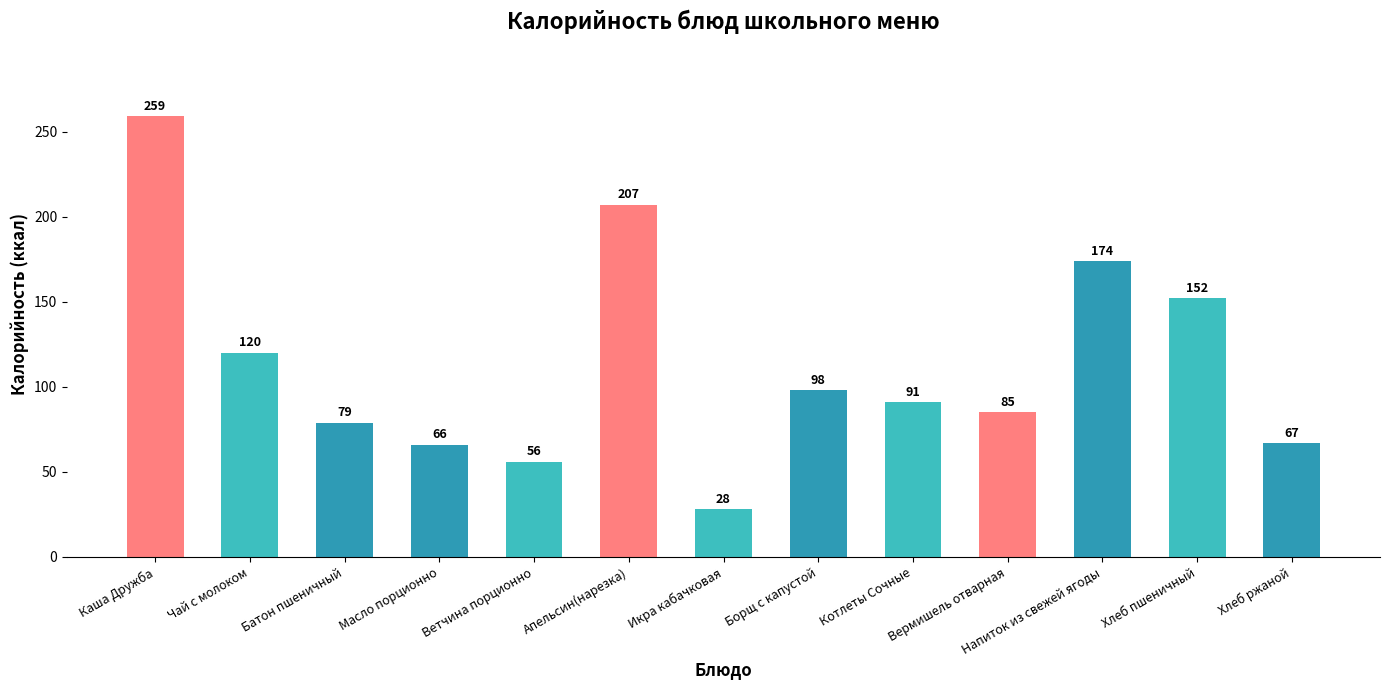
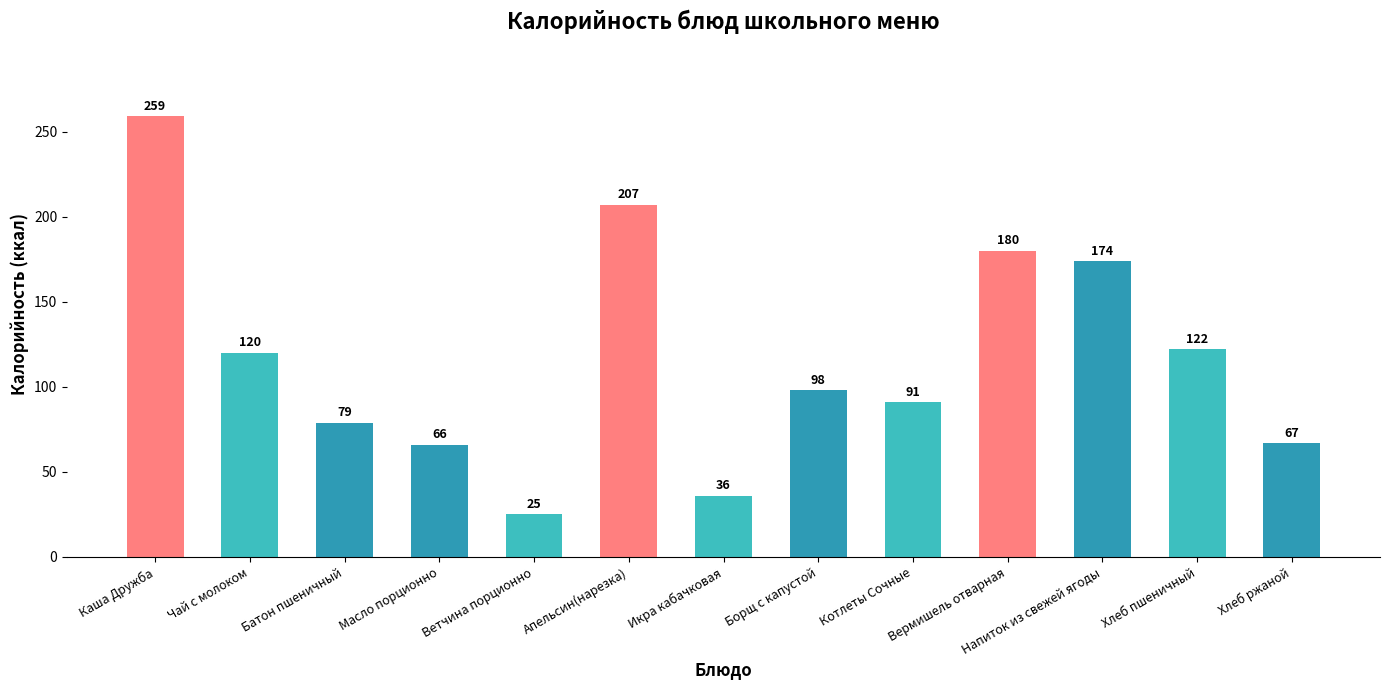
  {
    "Каша Дружба": 259,
    "Чай с молоком": 120,
    "Батон пшеничный": 79,
    "Масло порционно": 66,
-   "Ветчина порционно": 56,
+   "Ветчина порционно": 25,
    "Апельсин(нарезка)": 207,
-   "Икра кабачковая": 28,
+   "Икра кабачковая": 36,
    "Борщ с капустой": 98,
    "Котлеты Сочные": 91,
-   "Вермишель отварная": 85,
+   "Вермишель отварная": 180,
    "Напиток из свежей ягоды": 174,
-   "Хлеб пшеничный": 152,
+   "Хлеб пшеничный": 122,
    "Хлеб ржаной": 67
  }
